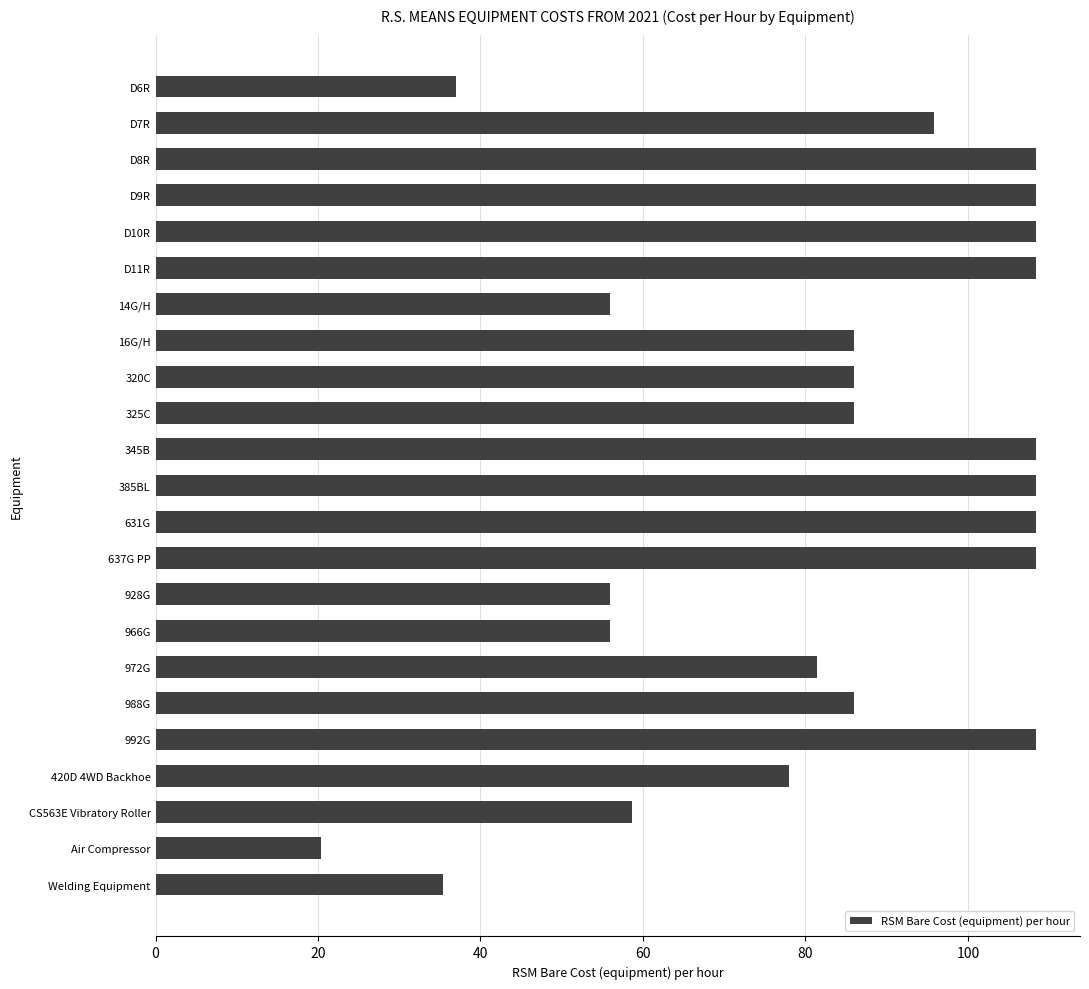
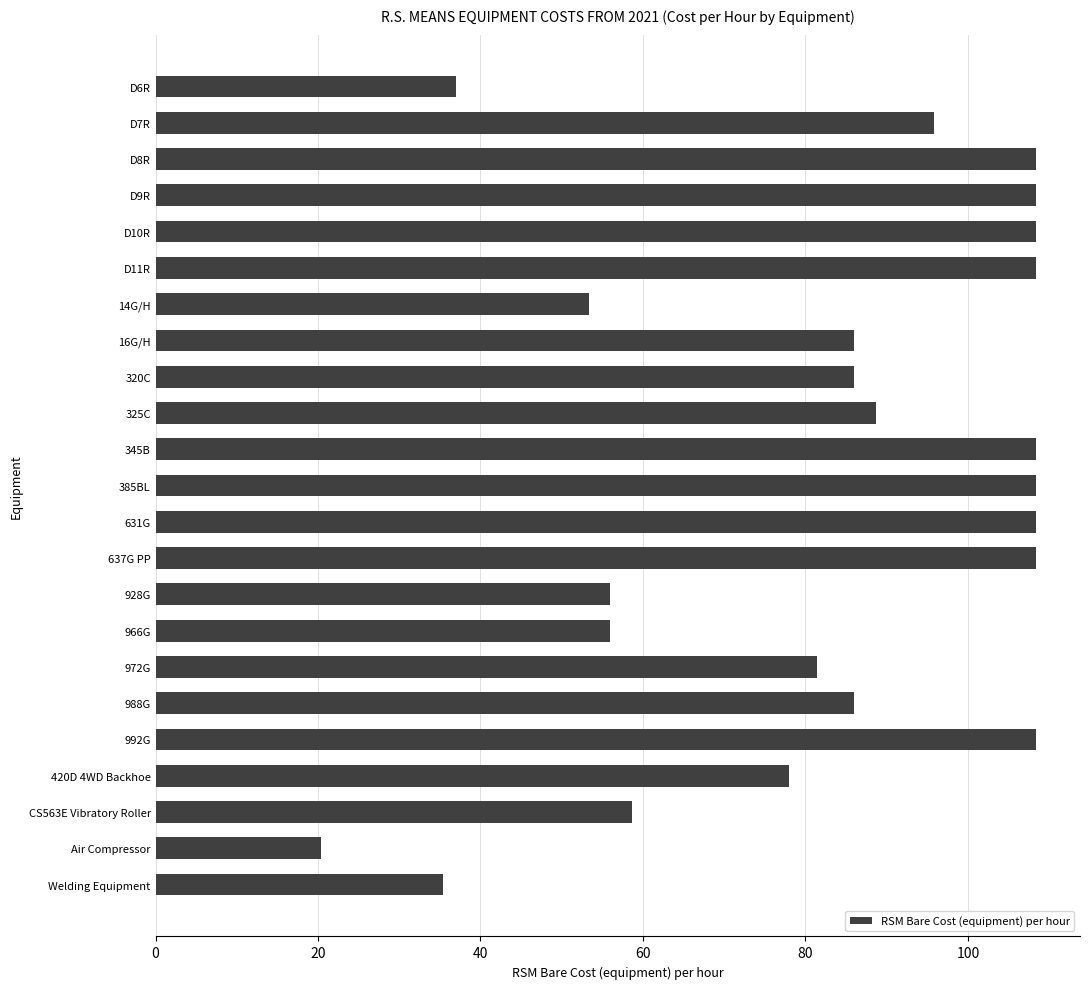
  {
    "D6R": 37,
    "D7R": 96,
    "D8R": 108,
    "D9R": 108,
    "D10R": 108,
    "D11R": 108,
-   "14G/H": 56,
+   "14G/H": 53,
    "16G/H": 86,
    "320C": 86,
-   "325C": 86,
+   "325C": 89,
    "345B": 108,
    "385BL": 108,
    "631G": 108,
    "637G PP": 108,
    "928G": 56,
    "966G": 56,
    "972G": 81,
    "988G": 86,
    "992G": 108,
    "420D 4WD Backhoe": 78,
    "CS563E Vibratory Roller": 59,
    "Air Compressor": 20,
    "Welding Equipment": 35
  }
